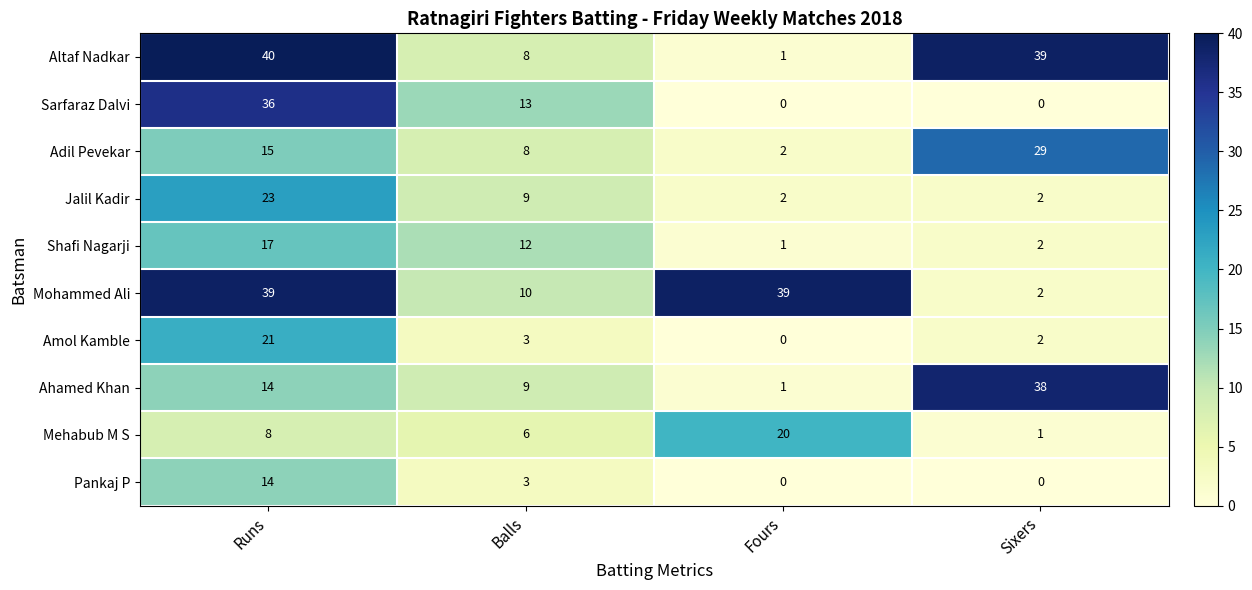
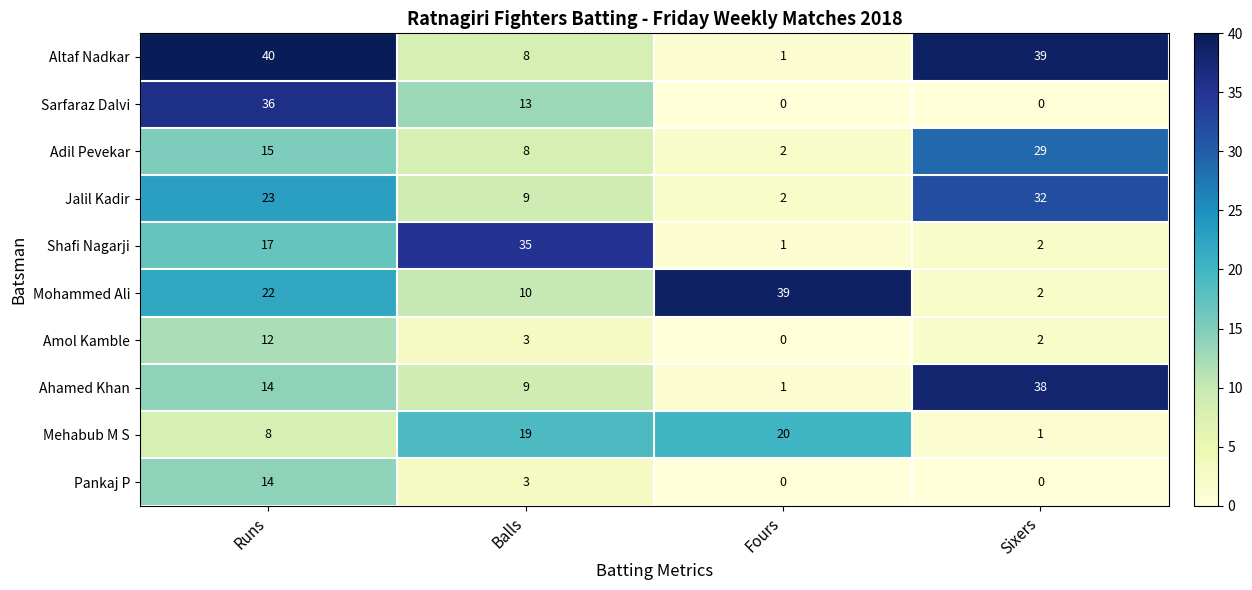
  {
    "Altaf Nadkar": {
      "Runs": 40,
      "Balls": 8,
      "Fours": 1,
      "Sixers": 39
    },
    "Sarfaraz Dalvi": {
      "Runs": 36,
      "Balls": 13,
      "Fours": 0,
      "Sixers": 0
    },
    "Adil Pevekar": {
      "Runs": 15,
      "Balls": 8,
      "Fours": 2,
      "Sixers": 29
    },
    "Jalil Kadir": {
      "Runs": 23,
      "Balls": 9,
      "Fours": 2,
-     "Sixers": 2
+     "Sixers": 32
    },
    "Shafi Nagarji": {
      "Runs": 17,
-     "Balls": 12,
+     "Balls": 35,
      "Fours": 1,
      "Sixers": 2
    },
    "Mohammed Ali": {
-     "Runs": 39,
+     "Runs": 22,
      "Balls": 10,
      "Fours": 39,
      "Sixers": 2
    },
    "Amol Kamble": {
-     "Runs": 21,
+     "Runs": 12,
      "Balls": 3,
      "Fours": 0,
      "Sixers": 2
    },
    "Ahamed Khan": {
      "Runs": 14,
      "Balls": 9,
      "Fours": 1,
      "Sixers": 38
    },
    "Mehabub M S": {
      "Runs": 8,
-     "Balls": 6,
+     "Balls": 19,
      "Fours": 20,
      "Sixers": 1
    },
    "Pankaj P": {
      "Runs": 14,
      "Balls": 3,
      "Fours": 0,
      "Sixers": 0
    }
  }
